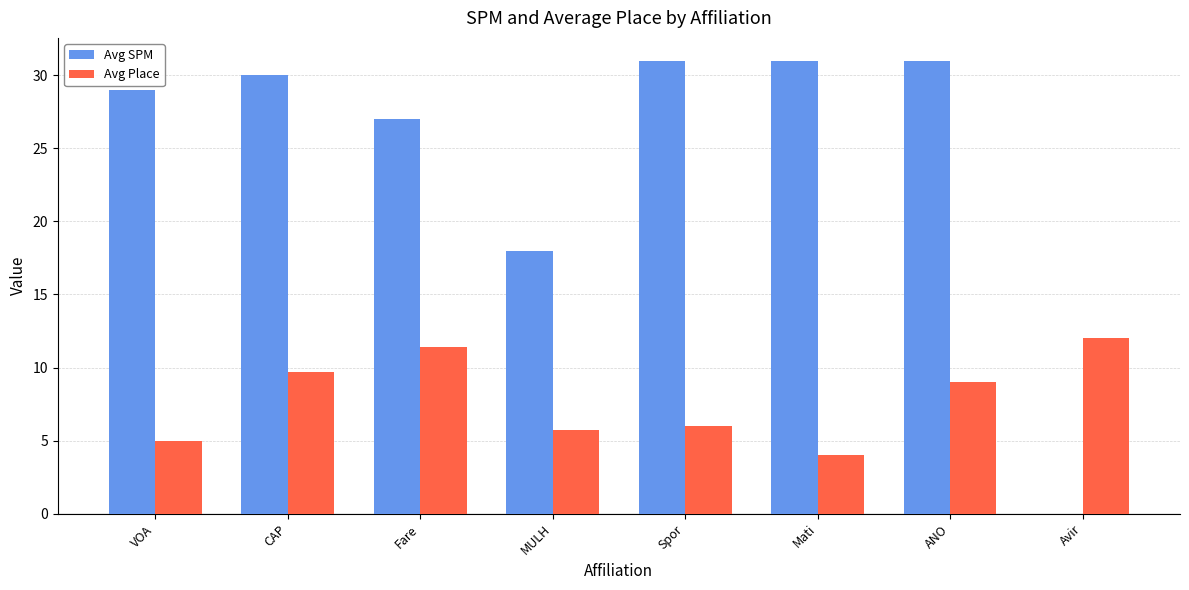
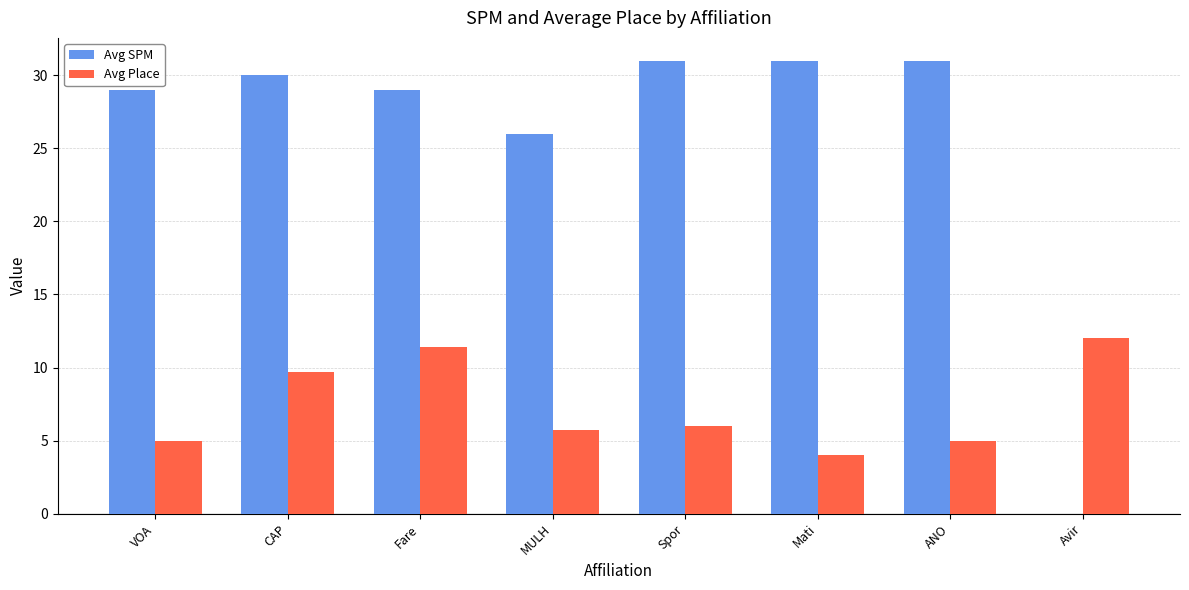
  {
    "Avg SPM": {
      "VOA": 29,
      "CAP": 30,
-     "Fare": 27,
-     "MULH": 18,
+     "Fare": 29,
+     "MULH": 26,
      "Spor": 31,
      "Mati": 31,
      "ANO": 31,
      "Avir": 0
    },
    "Avg Place": {
      "VOA": 5,
      "CAP": 9.7,
      "Fare": 11.4,
      "MULH": 5.8,
      "Spor": 6,
      "Mati": 4,
-     "ANO": 9,
+     "ANO": 5,
      "Avir": 12
    }
  }
